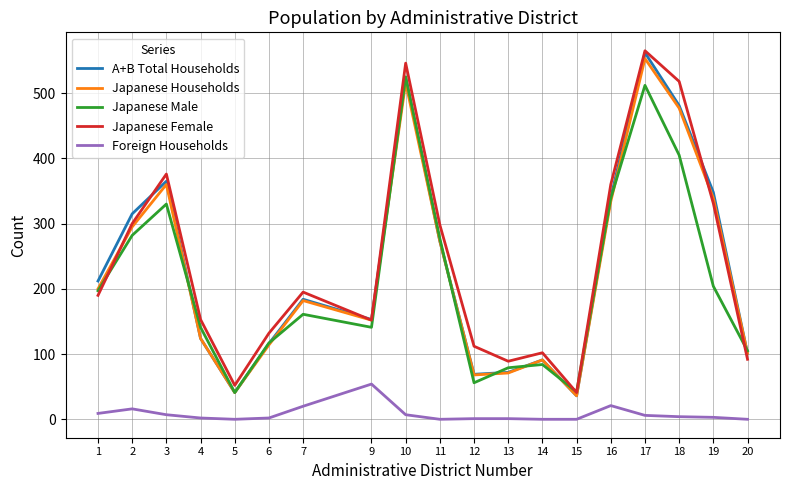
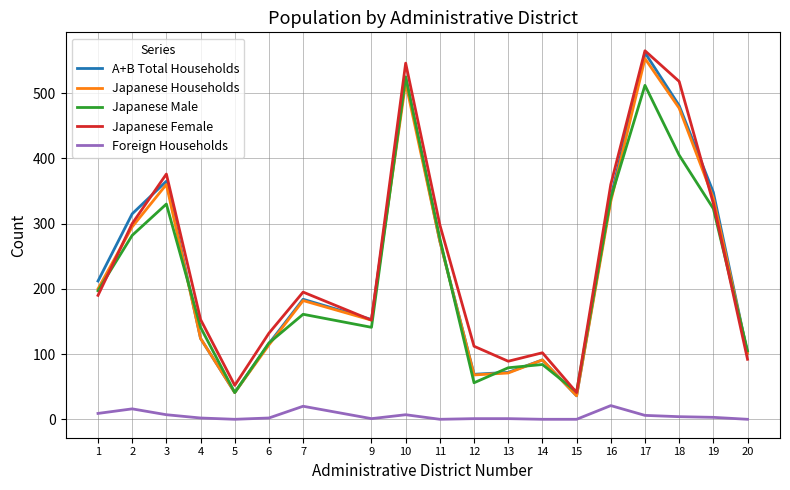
  {
    "A+B Total Households": {
      "1": 210,
      "2": 320,
      "3": 370,
      "18": 480,
      "19": 350
    },
    "Japanese Households": {
      "2": 300,
      "3": 360,
      "10": 520,
      "16": 330,
      "17": 550,
      "18": 480,
      "19": 340
    },
    "Japanese Male": {
      "2": 280,
      "3": 330,
      "4": 140,
      "7": 160,
      "9": 140,
      "11": 280,
      "12": 60,
      "13": 80,
      "14": 80,
      "17": 510,
      "18": 410,
-     "19": 200,
+     "19": 320,
      "20": 110
    },
    "Japanese Female": {
      "1": 190,
      "2": 300,
      "3": 380,
      "4": 150,
      "5": 50,
      "6": 130,
      "7": 200,
      "10": 550,
      "11": 300,
      "12": 110,
      "13": 90,
      "14": 100,
      "16": 360,
      "18": 520,
      "19": 330,
      "20": 90
    },
    "Foreign Households": {
      "1": 10,
      "2": 20,
      "3": 10,
      "4": 0,
      "5": 0,
      "6": 0,
      "7": 20,
-     "9": 50,
+     "9": 0,
      "10": 10,
      "11": 0,
      "12": 0,
      "13": 0,
      "14": 0,
      "15": 0,
      "16": 20,
      "17": 10,
      "18": 0,
      "19": 0,
      "20": 0
    }
  }
